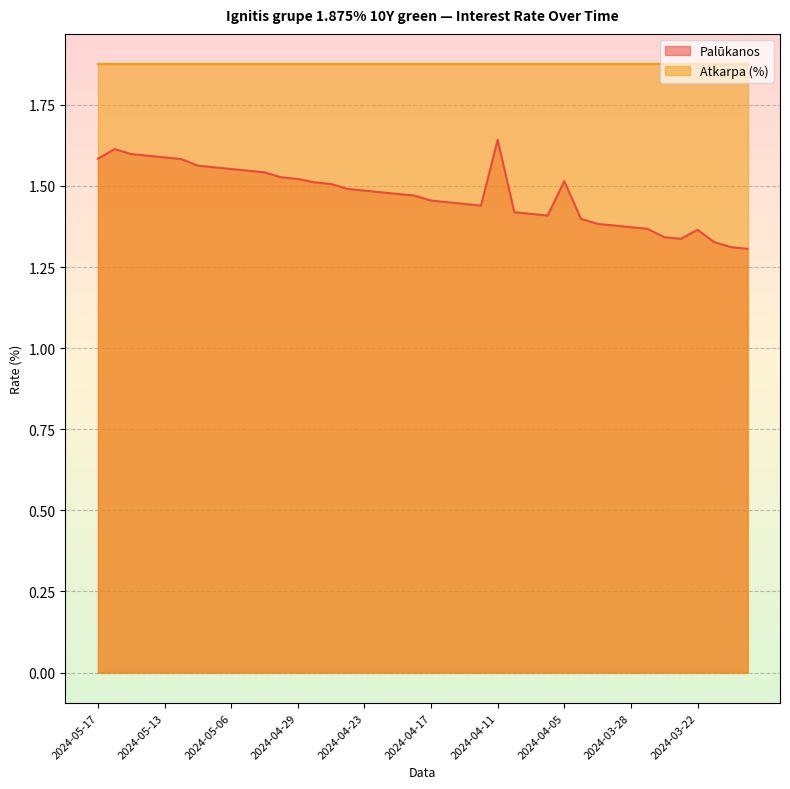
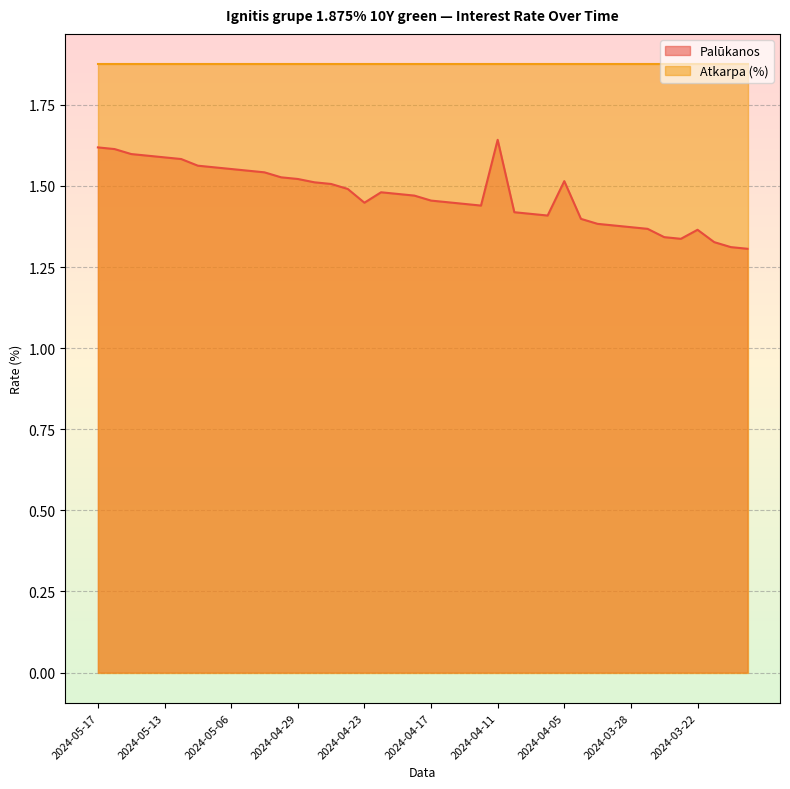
  {
    "Palūkanos": {
-     "2024-05-17": 1.58,
+     "2024-05-17": 1.62,
      "2024-05-13": 1.59,
      "2024-05-06": 1.55,
      "2024-04-29": 1.52,
-     "2024-04-23": 1.49,
+     "2024-04-23": 1.45,
      "2024-04-17": 1.45,
      "2024-04-11": 1.64,
      "2024-04-05": 1.51,
      "2024-03-28": 1.37,
      "2024-03-22": 1.36
    },
    "Atkarpa (%)": {
      "2024-05-17": 1.88,
      "2024-05-13": 1.88,
      "2024-05-06": 1.88,
      "2024-04-29": 1.88,
      "2024-04-23": 1.88,
      "2024-04-17": 1.88,
      "2024-04-11": 1.88,
      "2024-04-05": 1.88,
      "2024-03-28": 1.88
    }
  }
